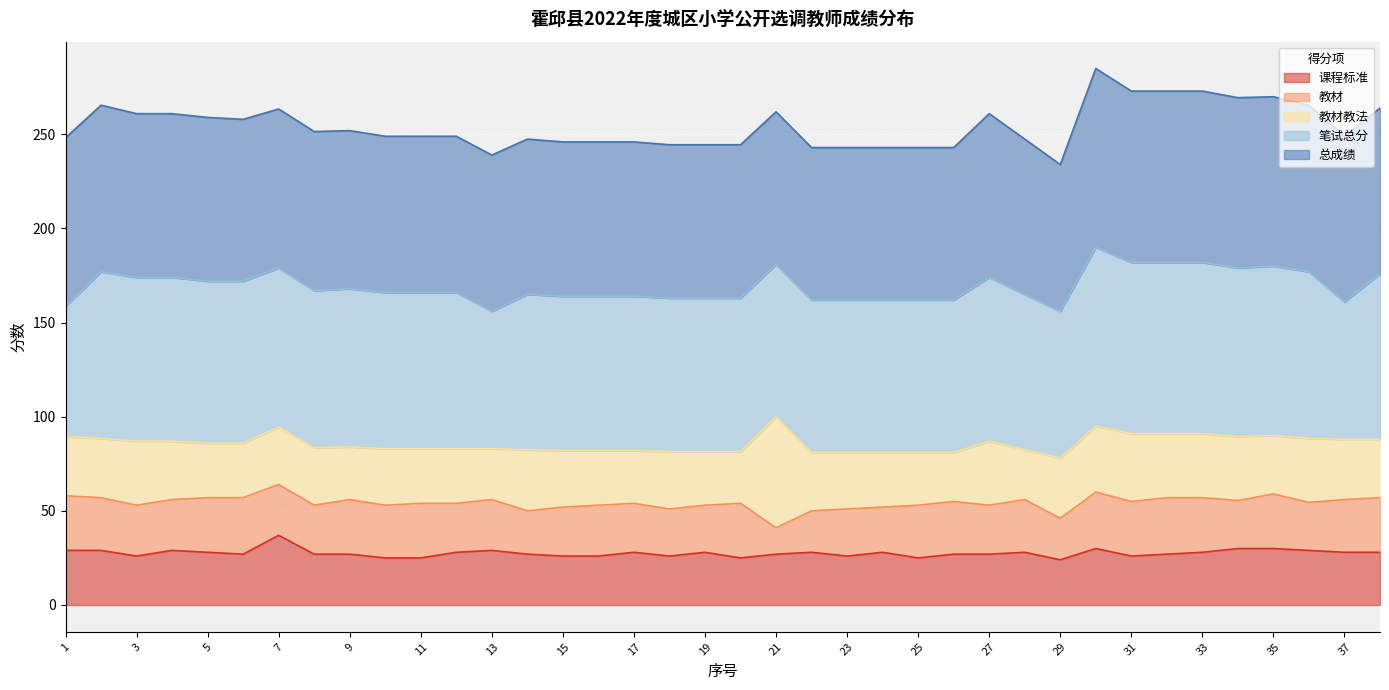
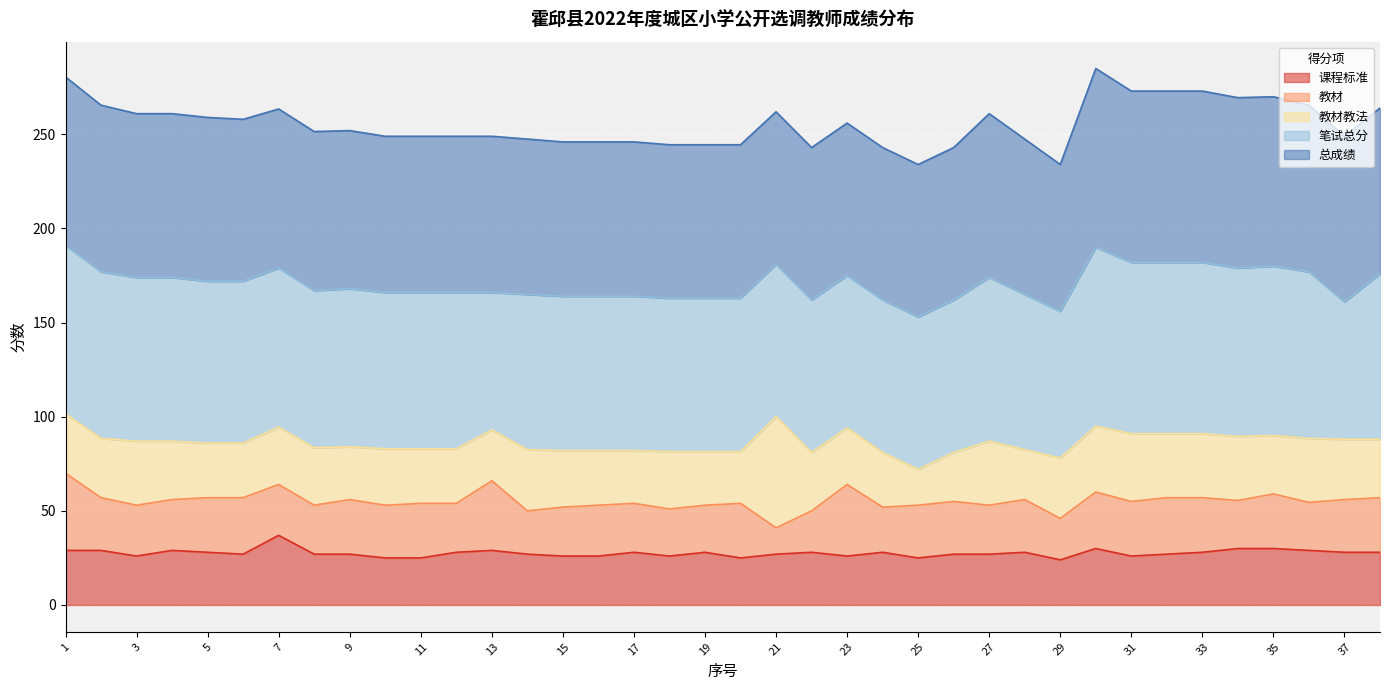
  {
    "课程标准": {
      "1": 29,
      "3": 26,
      "5": 28,
      "7": 37,
      "9": 27,
      "11": 25,
      "13": 29,
      "15": 26,
      "17": 28,
      "19": 28,
      "21": 27,
      "23": 26,
      "25": 25,
      "27": 27,
      "29": 24,
      "31": 26,
      "33": 28,
      "35": 30,
      "37": 28
    },
    "教材": {
-     "1": 29,
+     "1": 41,
      "3": 27,
      "5": 29,
      "7": 27,
      "9": 29,
      "11": 29,
-     "13": 27,
+     "13": 37,
      "15": 26,
      "17": 26,
      "19": 25,
      "21": 14,
-     "23": 25,
+     "23": 38,
      "25": 28,
      "27": 26,
      "29": 22,
      "31": 29,
      "33": 29,
      "35": 29,
      "37": 28
    },
    "教材教法": {
      "1": 32,
      "3": 34,
      "5": 29,
      "7": 31,
      "9": 28,
      "11": 29,
      "13": 27,
      "15": 30,
      "17": 28,
      "19": 29,
      "21": 59,
      "23": 30,
-     "25": 28,
+     "25": 19,
      "27": 34,
      "29": 32,
      "31": 36,
      "33": 34,
      "35": 31,
      "37": 32
    },
    "笔试总分": {
-     "1": 69,
+     "1": 90,
      "3": 87,
      "5": 86,
      "7": 85,
      "9": 84,
      "11": 83,
      "13": 73,
      "15": 82,
      "17": 82,
      "19": 82,
      "21": 81,
      "23": 81,
      "25": 81,
      "27": 87,
      "29": 78,
      "31": 91,
      "33": 91,
      "35": 90,
      "37": 73
    },
    "总成绩": {
      "1": 90,
      "3": 87,
      "5": 87,
      "7": 85,
      "9": 84,
      "11": 83,
      "13": 83,
      "15": 82,
      "17": 82,
      "19": 82,
      "21": 81,
      "23": 81,
      "25": 81,
      "27": 87,
      "29": 78,
      "31": 91,
      "33": 91,
      "35": 90
    }
  }
